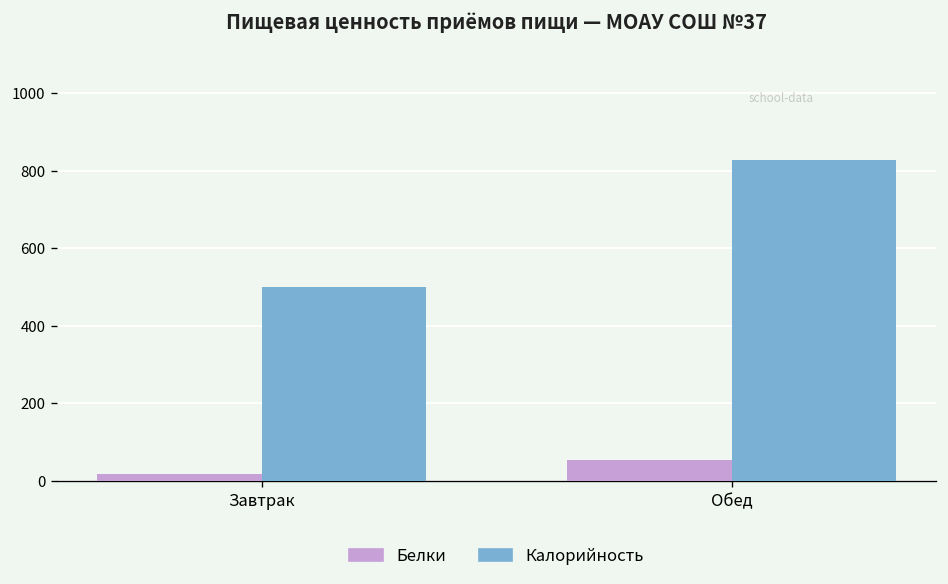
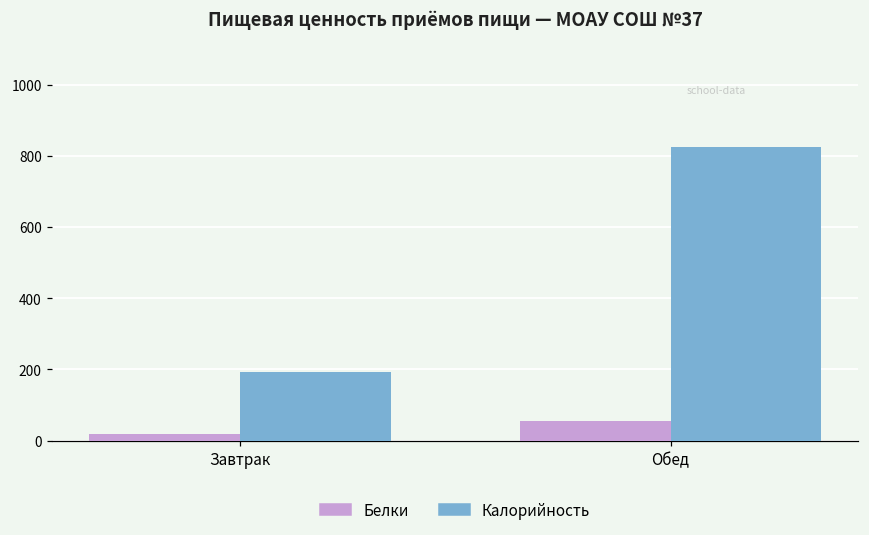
  {
    "Белки": {
      "Завтрак": 20,
      "Обед": 60
    },
    "Калорийность": {
-     "Завтрак": 500,
+     "Завтрак": 190,
      "Обед": 830
    }
  }
